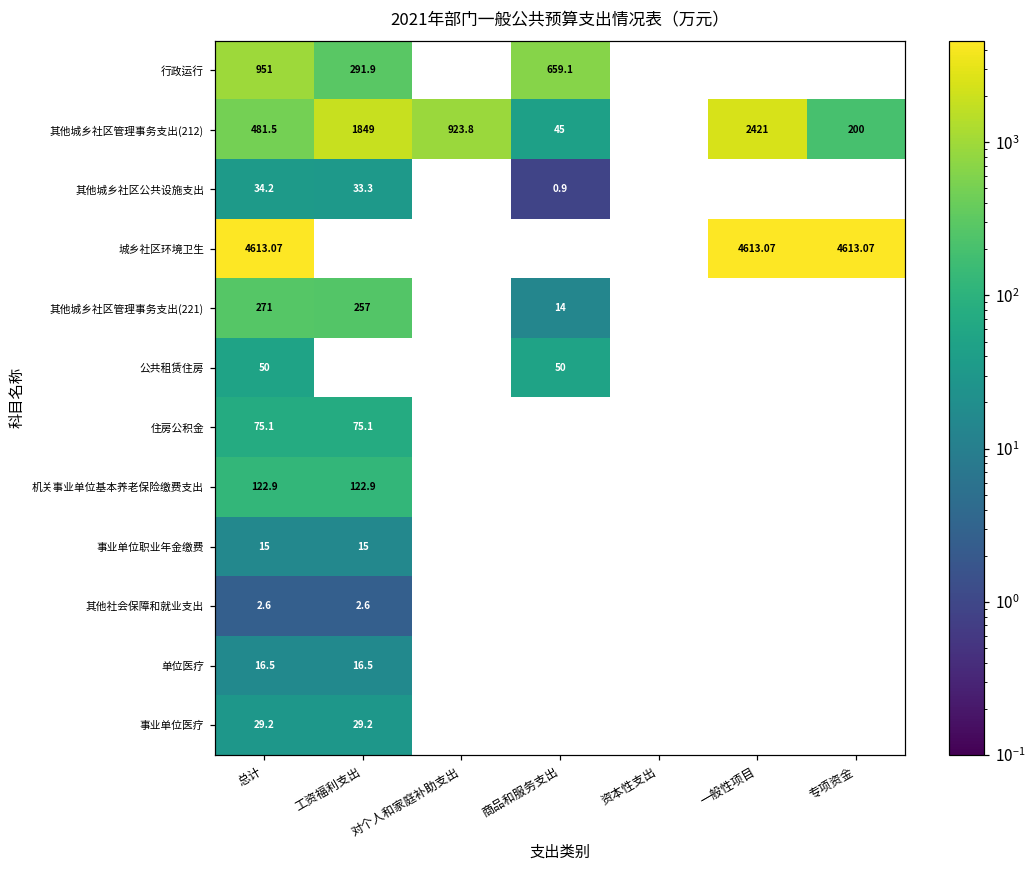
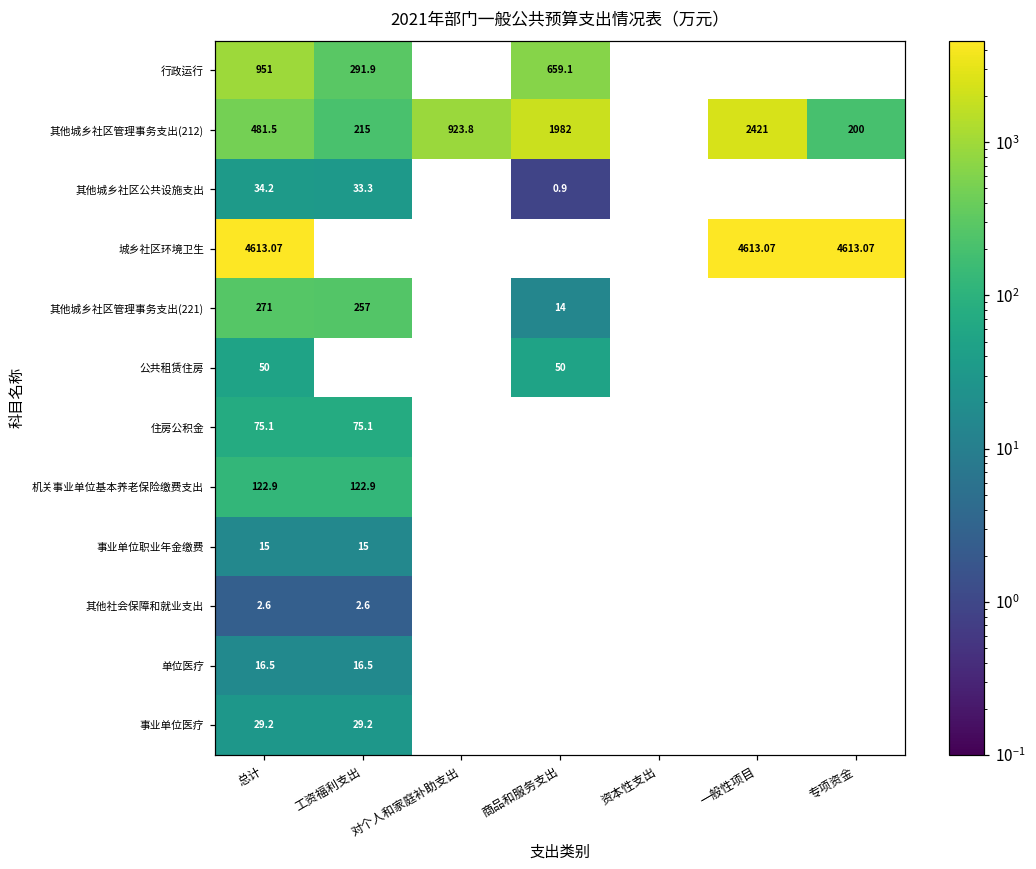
  {
    "行政运行": {
      "总计": 951,
      "工资福利支出": 291.9,
      "商品和服务支出": 659.1
    },
    "其他城乡社区管理事务支出(212)": {
      "总计": 481.5,
-     "工资福利支出": 1849,
+     "工资福利支出": 215,
      "对个人和家庭补助支出": 923.8,
-     "商品和服务支出": 45,
+     "商品和服务支出": 1982,
      "一般性项目": 2421,
      "专项资金": 200
    },
    "其他城乡社区公共设施支出": {
      "总计": 34.2,
      "工资福利支出": 33.3,
      "商品和服务支出": 0.9
    },
    "城乡社区环境卫生": {
      "总计": 4613.07,
      "一般性项目": 4613.07,
      "专项资金": 4613.07
    },
    "其他城乡社区管理事务支出(221)": {
      "总计": 271,
      "工资福利支出": 257,
      "商品和服务支出": 14
    },
    "公共租赁住房": {
      "总计": 50,
      "商品和服务支出": 50
    },
    "住房公积金": {
      "总计": 75.1,
      "工资福利支出": 75.1
    },
    "机关事业单位基本养老保险缴费支出": {
      "总计": 122.9,
      "工资福利支出": 122.9
    },
    "事业单位职业年金缴费": {
      "总计": 15,
      "工资福利支出": 15
    },
    "其他社会保障和就业支出": {
      "总计": 2.6,
      "工资福利支出": 2.6
    },
    "单位医疗": {
      "总计": 16.5,
      "工资福利支出": 16.5
    },
    "事业单位医疗": {
      "总计": 29.2,
      "工资福利支出": 29.2
    }
  }
